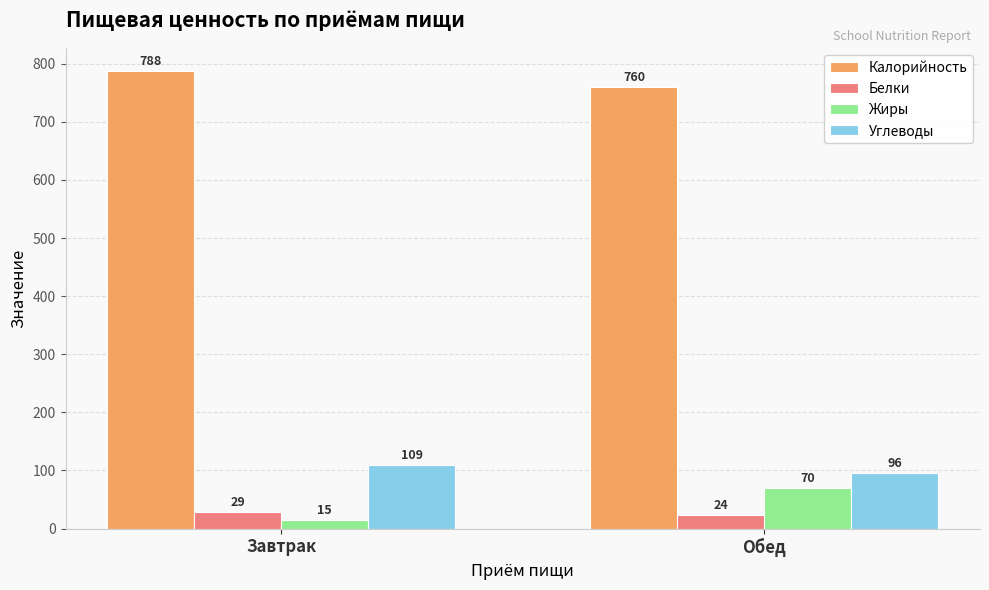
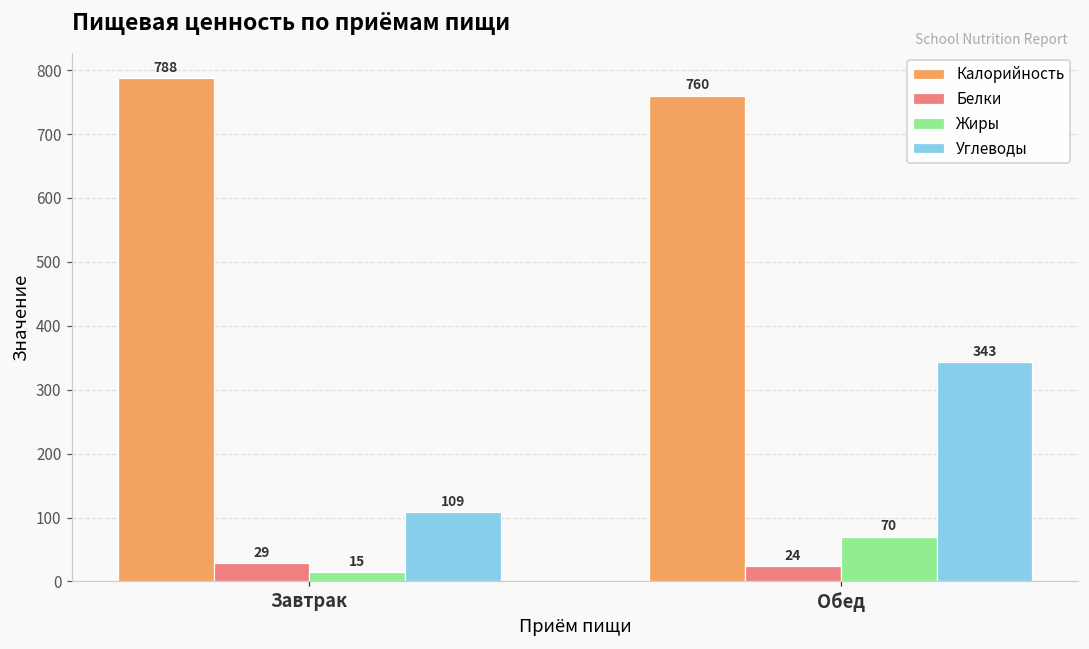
  {
    "Жиры": {
      "Завтрак": 15,
      "Обед": 70
    },
    "Углеводы": {
      "Завтрак": 109,
-     "Обед": 96
+     "Обед": 343
    }
  }
